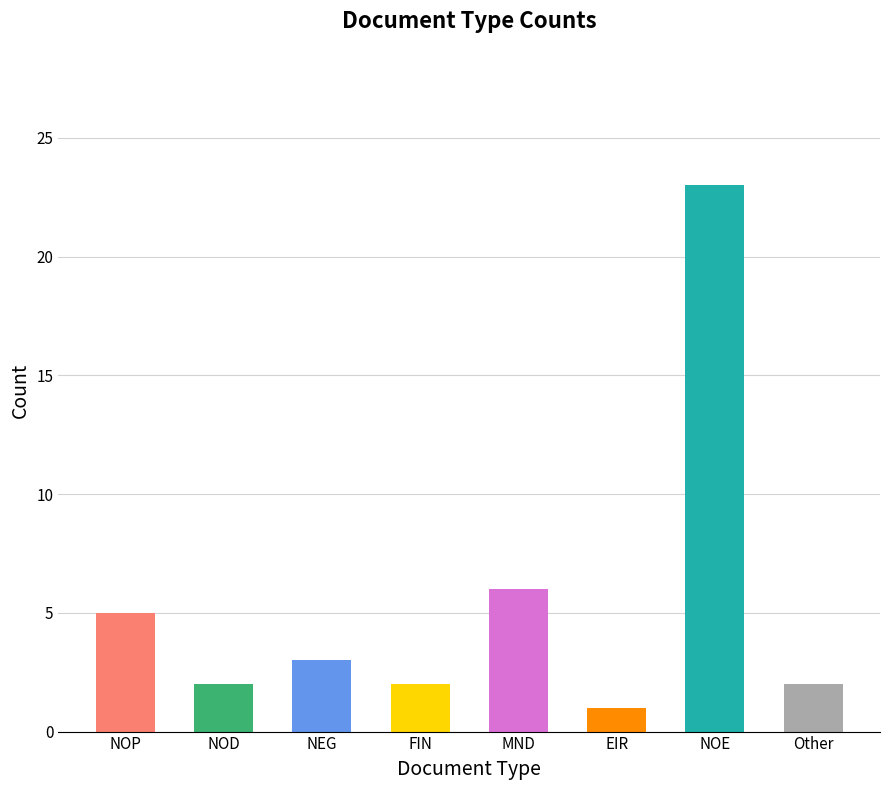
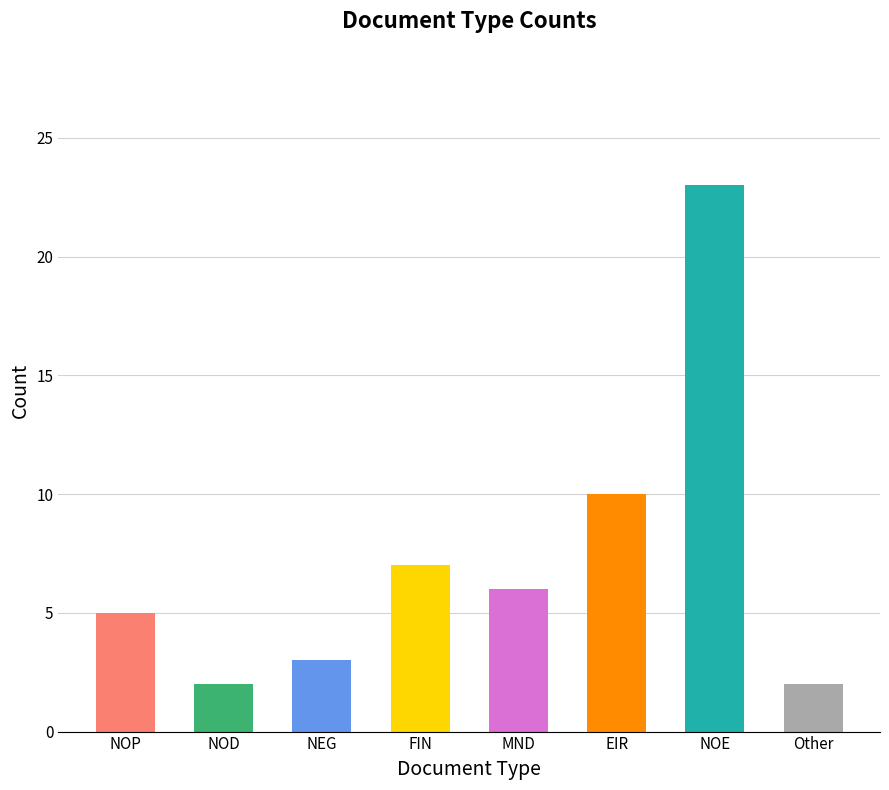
  {
    "NOP": 5,
    "NOD": 2,
    "NEG": 3,
-   "FIN": 2,
+   "FIN": 7,
    "MND": 6,
-   "EIR": 1,
+   "EIR": 10,
    "NOE": 23,
    "Other": 2
  }
